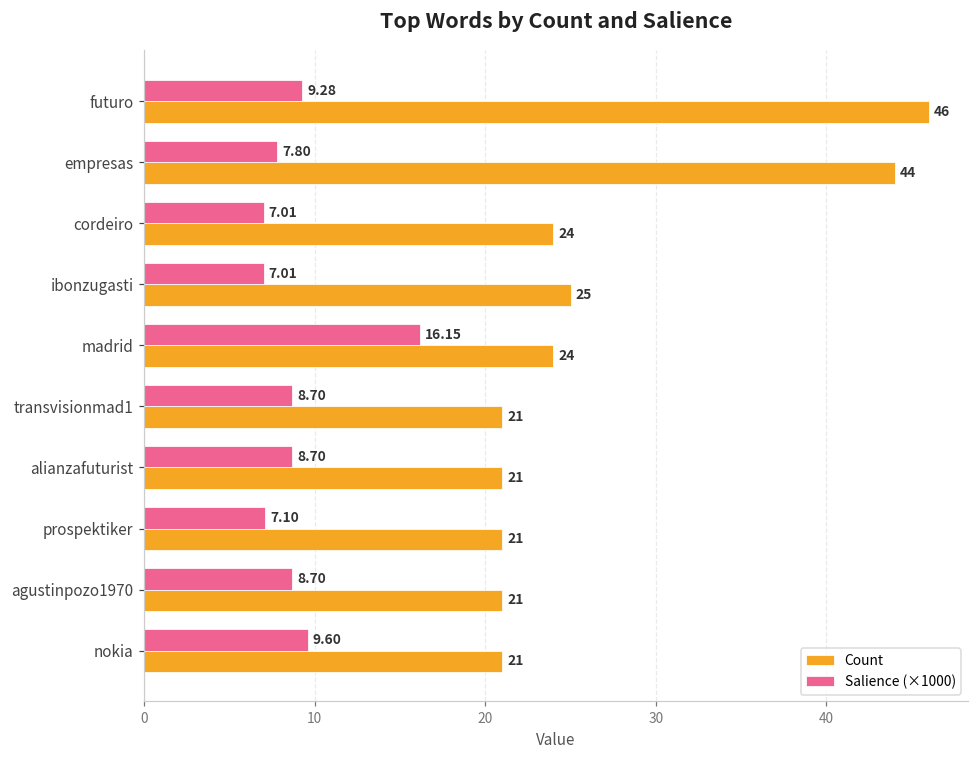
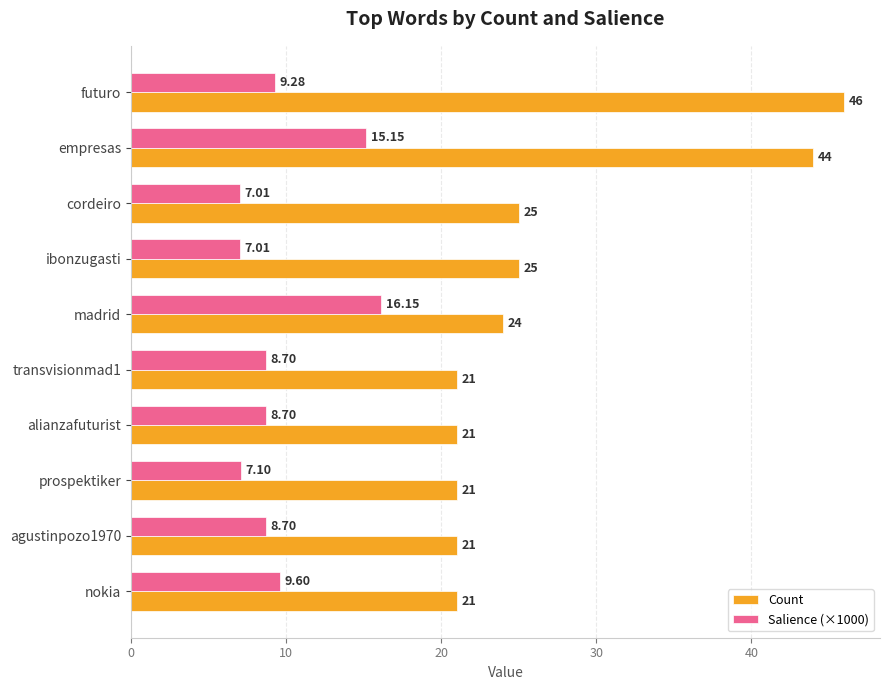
  {
    "Count": {
      "futuro": 46,
      "empresas": 44,
-     "cordeiro": 24,
+     "cordeiro": 25,
      "ibonzugasti": 25,
      "madrid": 24,
      "transvisionmad1": 21,
      "alianzafuturist": 21,
      "prospektiker": 21,
      "agustinpozo1970": 21,
      "nokia": 21
    },
    "Salience (×1000)": {
      "futuro": 9.28,
-     "empresas": 7.80,
+     "empresas": 15.15,
      "cordeiro": 7.01,
      "ibonzugasti": 7.01,
      "madrid": 16.15,
      "transvisionmad1": 8.70,
      "alianzafuturist": 8.70,
      "prospektiker": 7.10,
      "agustinpozo1970": 8.70,
      "nokia": 9.60
    }
  }
